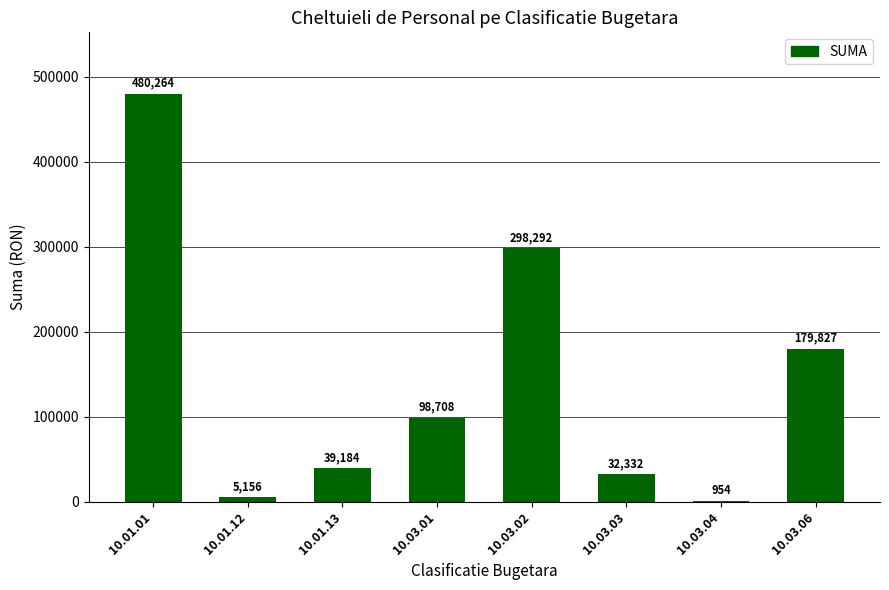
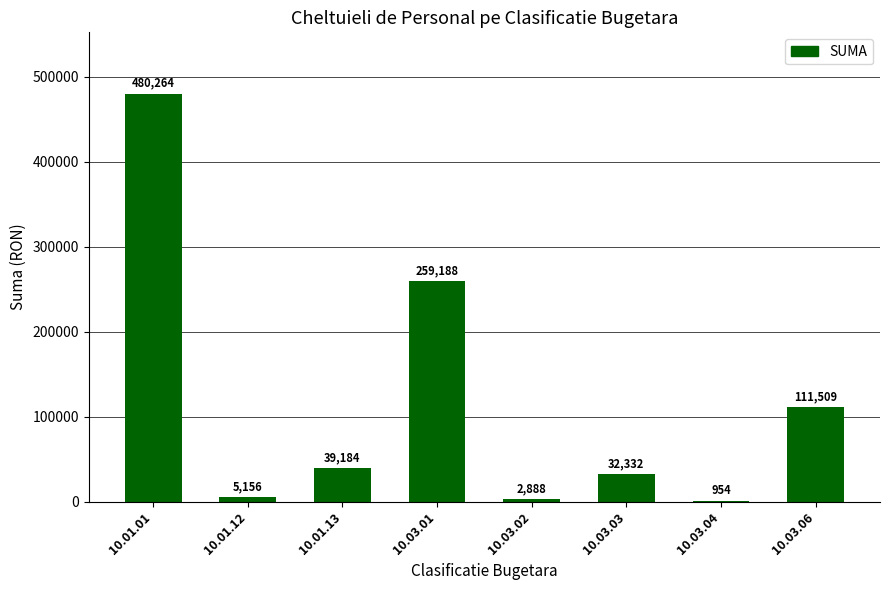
  {
    "10.01.01": "480,264",
    "10.01.12": "5,156",
    "10.01.13": "39,184",
-   "10.03.01": "98,708",
-   "10.03.02": "298,292",
+   "10.03.01": "259,188",
+   "10.03.02": "2,888",
    "10.03.03": "32,332",
    "10.03.04": "954",
-   "10.03.06": "179,827"
+   "10.03.06": "111,509"
  }
